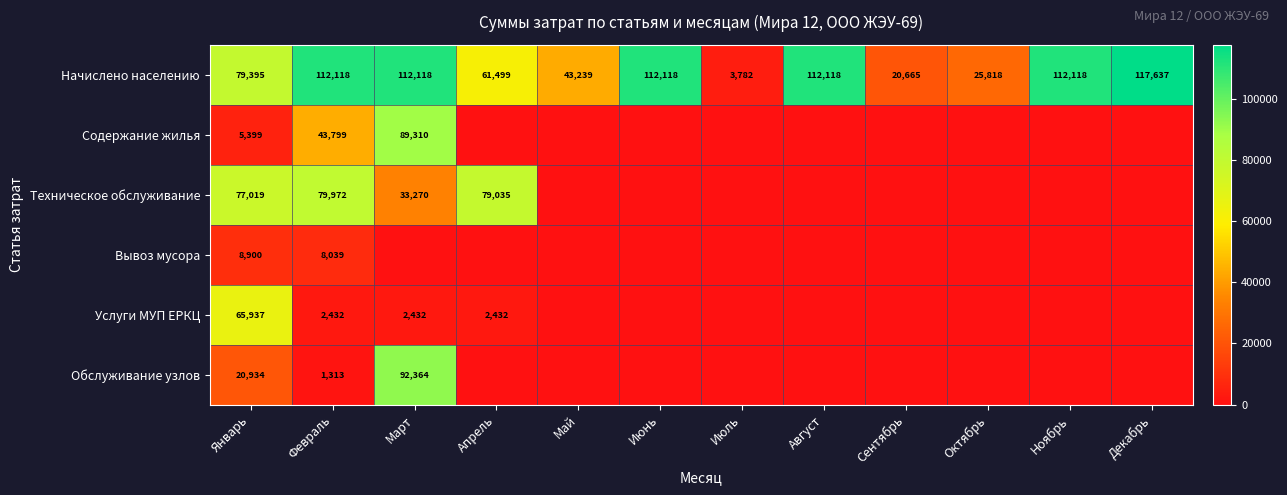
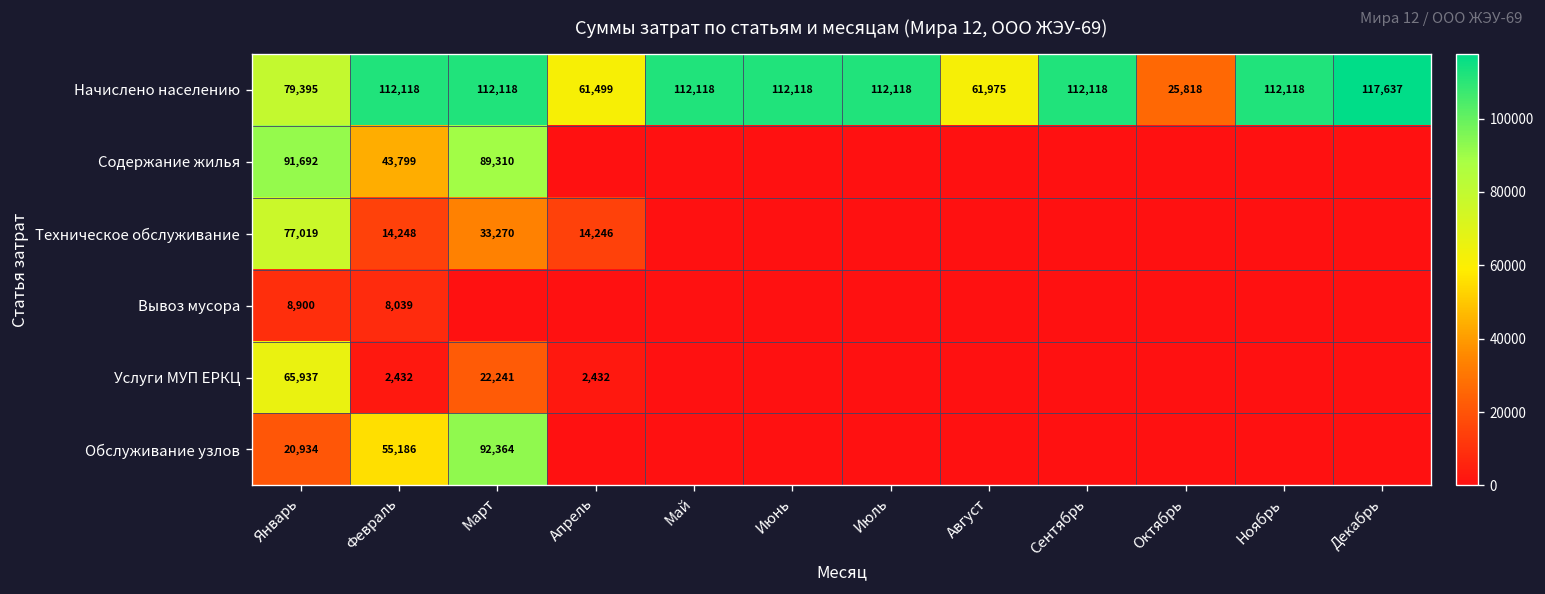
  {
    "Начислено населению": {
      "Январь": "79,395",
      "Февраль": "112,118",
      "Март": "112,118",
      "Апрель": "61,499",
-     "Май": "43,239",
+     "Май": "112,118",
      "Июнь": "112,118",
-     "Июль": "3,782",
-     "Август": "112,118",
-     "Сентябрь": "20,665",
+     "Июль": "112,118",
+     "Август": "61,975",
+     "Сентябрь": "112,118",
      "Октябрь": "25,818",
      "Ноябрь": "112,118",
      "Декабрь": "117,637"
    },
    "Содержание жилья": {
-     "Январь": "5,399",
+     "Январь": "91,692",
      "Февраль": "43,799",
      "Март": "89,310"
    },
    "Техническое обслуживание": {
      "Январь": "77,019",
-     "Февраль": "79,972",
+     "Февраль": "14,248",
      "Март": "33,270",
-     "Апрель": "79,035"
+     "Апрель": "14,246"
    },
    "Вывоз мусора": {
      "Январь": "8,900",
      "Февраль": "8,039"
    },
    "Услуги МУП ЕРКЦ": {
      "Январь": "65,937",
      "Февраль": "2,432",
-     "Март": "2,432",
+     "Март": "22,241",
      "Апрель": "2,432"
    },
    "Обслуживание узлов": {
      "Январь": "20,934",
-     "Февраль": "1,313",
+     "Февраль": "55,186",
      "Март": "92,364"
    }
  }
